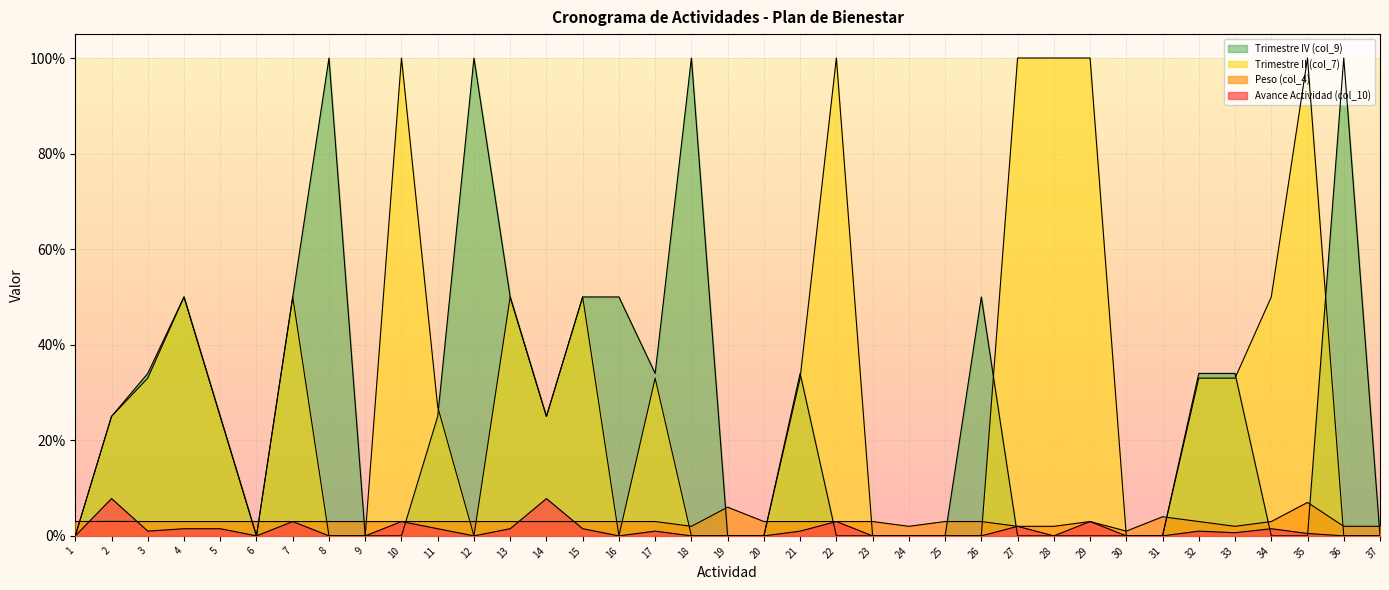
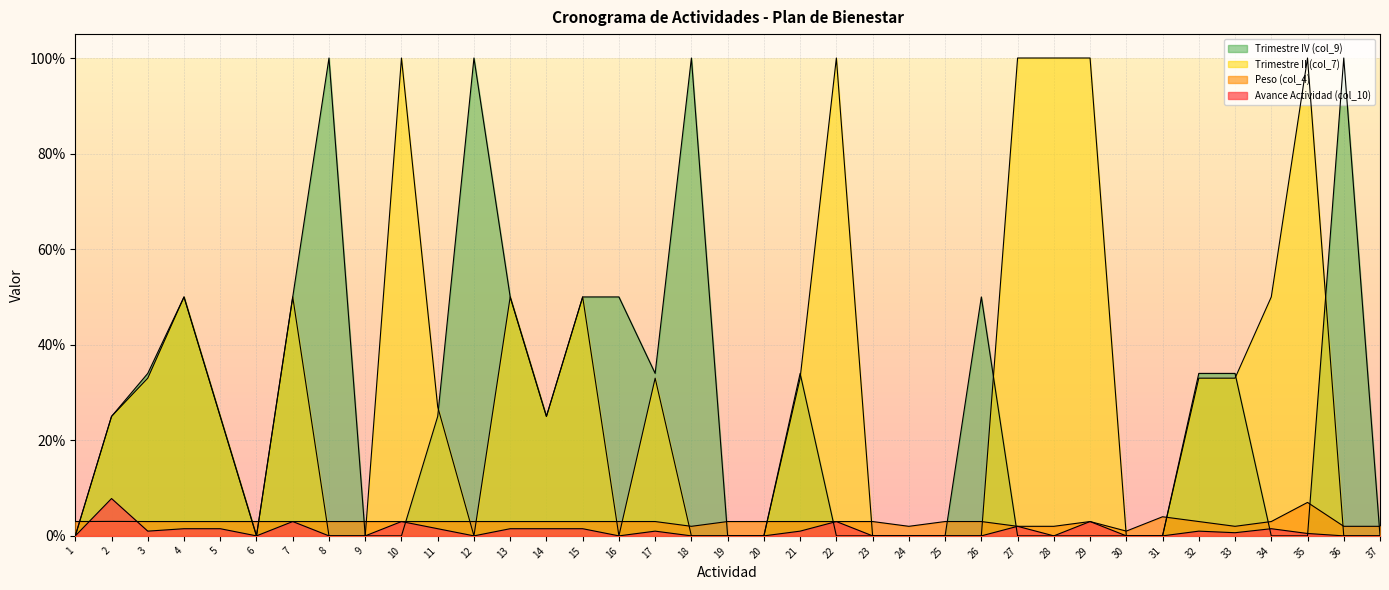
  {
    "Trimestre IV (col_9)": {
      "3": "34%",
      "8": "100%",
      "10": "0%",
      "11": "25%",
      "12": "100%",
      "16": "50%",
      "17": "34%",
      "18": "100%",
      "21": "34%",
      "22": "0%",
      "26": "50%",
      "27": "0%",
      "29": "0%",
      "32": "34%",
      "33": "34%",
      "34": "0%"
    },
    "Trimestre II (col_7)": {
      "3": "33%",
      "10": "100%",
      "11": "27%",
      "17": "33%",
      "21": "33%",
      "22": "100%",
      "27": "100%",
      "28": "100%",
      "29": "100%",
      "32": "33%",
      "33": "33%",
      "34": "50%"
    },
    "Peso (col_4)": {
      "1": "3%",
      "2": "3%",
      "3": "3%",
      "4": "3%",
      "5": "3%",
      "6": "3%",
      "8": "3%",
      "9": "3%",
      "11": "3%",
      "12": "3%",
      "13": "3%",
      "14": "3%",
      "15": "3%",
      "16": "3%",
      "17": "3%",
      "18": "2%",
-     "19": "6%",
+     "19": "3%",
      "20": "3%",
      "21": "3%",
      "23": "3%",
      "24": "2%",
      "25": "3%",
      "26": "3%",
      "28": "2%",
      "30": "1%",
      "31": "4%",
      "32": "3%",
      "33": "2%",
      "34": "3%",
      "35": "7%",
      "36": "2%",
      "37": "2%"
    },
    "Avance Actividad (col_10)": {
      "2": "8%",
      "3": "1%",
      "4": "2%",
      "5": "2%",
      "11": "2%",
      "13": "2%",
-     "14": "8%",
+     "14": "2%",
      "15": "2%",
      "17": "1%",
      "21": "1%",
      "32": "1%",
      "33": "1%",
      "34": "2%"
    }
  }
